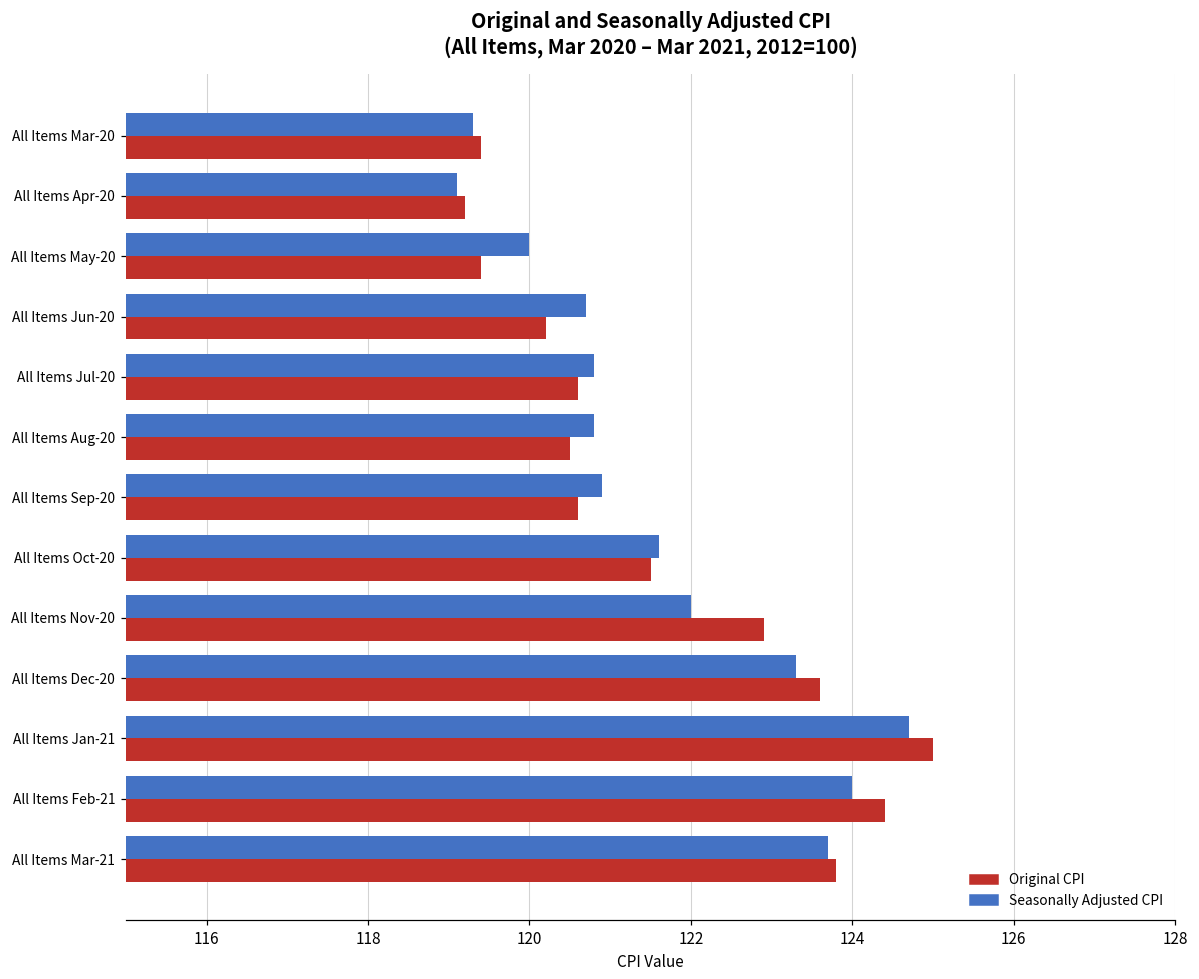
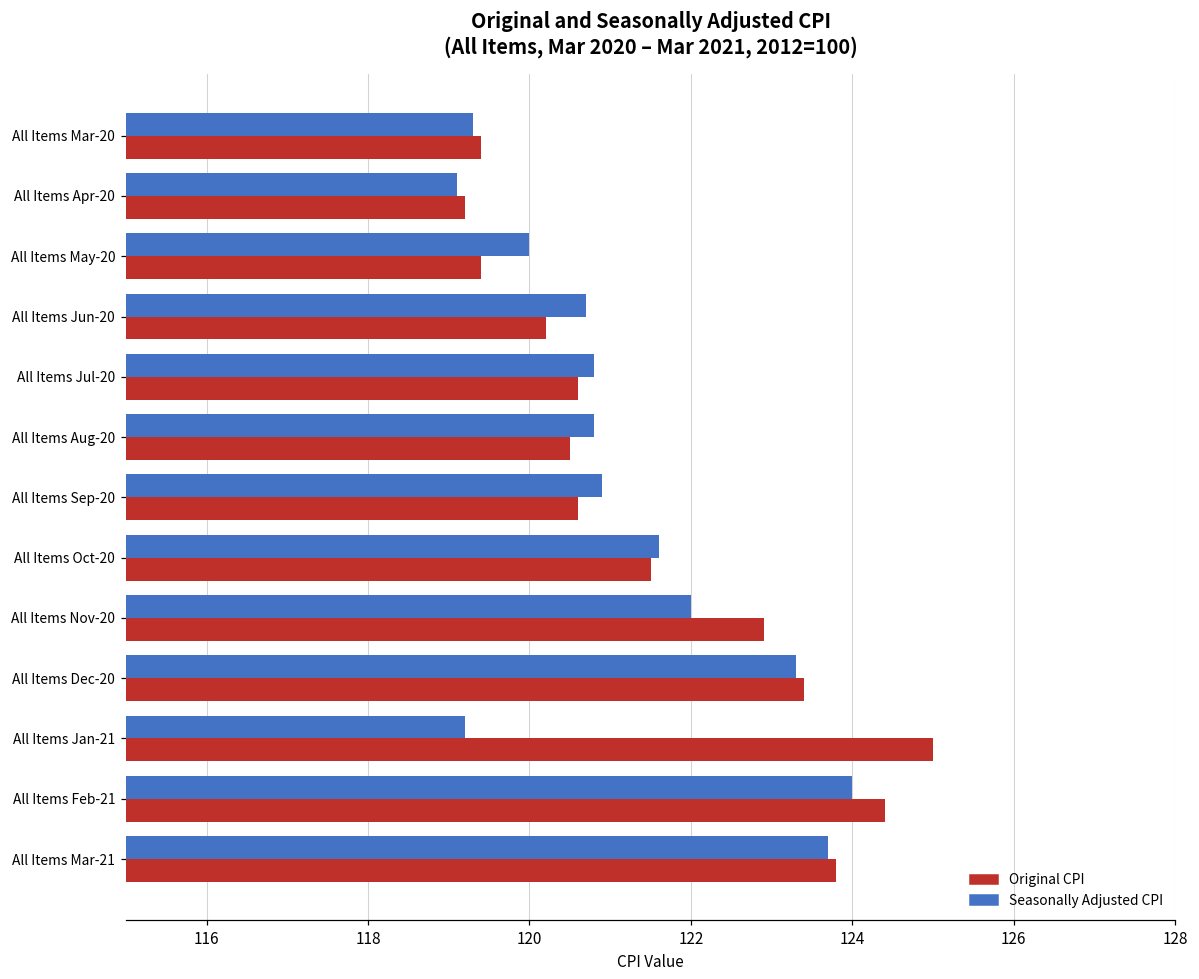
  {
    "Original CPI": {
      "All Items Mar-20": 119.4,
      "All Items Apr-20": 119.2,
      "All Items May-20": 119.4,
      "All Items Jun-20": 120.2,
      "All Items Jul-20": 120.6,
      "All Items Aug-20": 120.5,
      "All Items Sep-20": 120.6,
      "All Items Oct-20": 121.5,
      "All Items Nov-20": 122.9,
-     "All Items Dec-20": 123.6,
+     "All Items Dec-20": 123.4,
      "All Items Jan-21": 125.0,
      "All Items Feb-21": 124.4,
      "All Items Mar-21": 123.8
    },
    "Seasonally Adjusted CPI": {
      "All Items Mar-20": 119.3,
      "All Items Apr-20": 119.1,
      "All Items May-20": 120.0,
      "All Items Jun-20": 120.7,
      "All Items Jul-20": 120.8,
      "All Items Aug-20": 120.8,
      "All Items Sep-20": 120.9,
      "All Items Oct-20": 121.6,
      "All Items Nov-20": 122.0,
      "All Items Dec-20": 123.3,
-     "All Items Jan-21": 124.7,
+     "All Items Jan-21": 119.2,
      "All Items Feb-21": 124.0,
      "All Items Mar-21": 123.7
    }
  }
